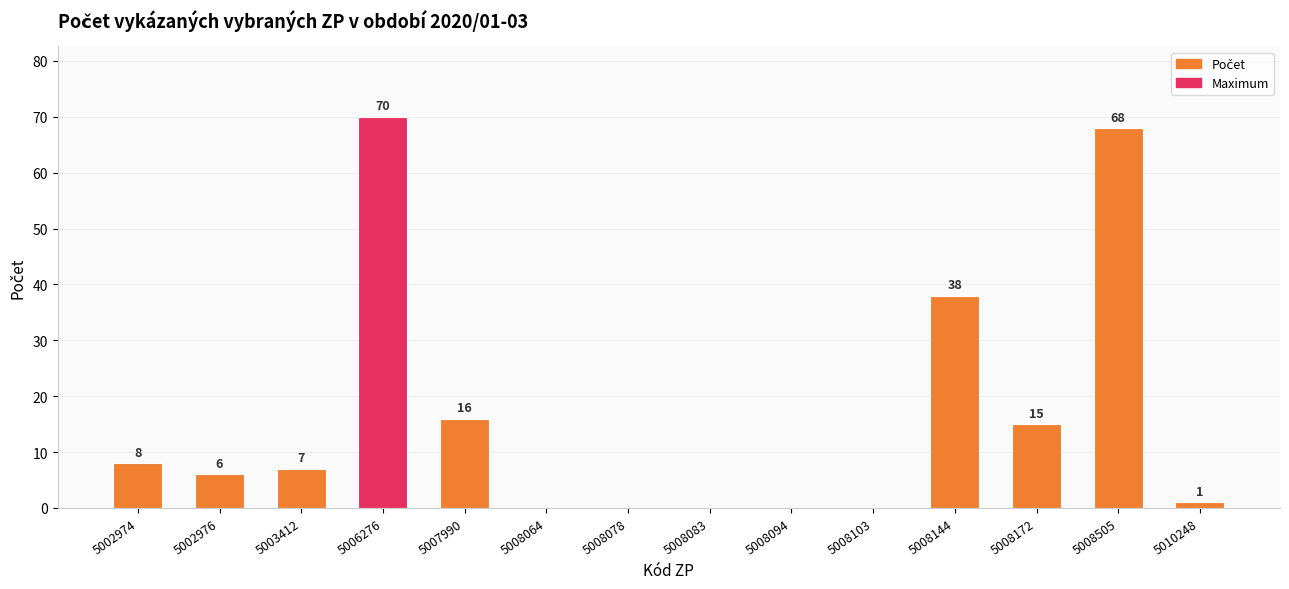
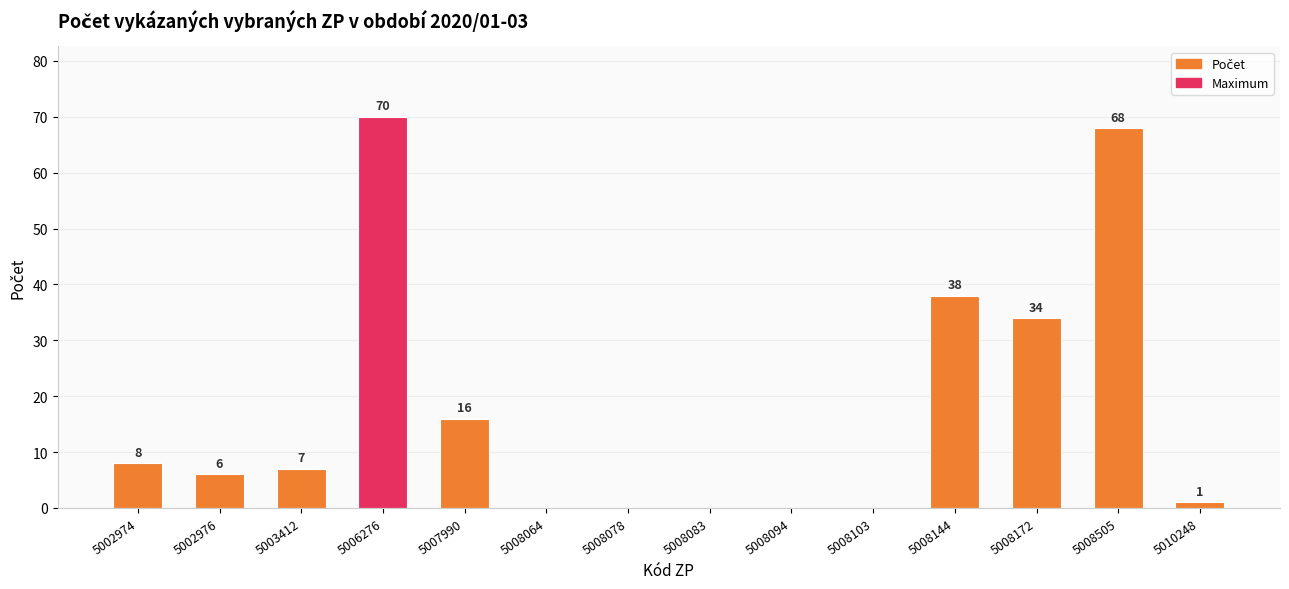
  {
    "5002974": 8,
    "5002976": 6,
    "5003412": 7,
    "5006276": 70,
    "5007990": 16,
    "5008144": 38,
-   "5008172": 15,
+   "5008172": 34,
    "5008505": 68,
    "5010248": 1
  }
